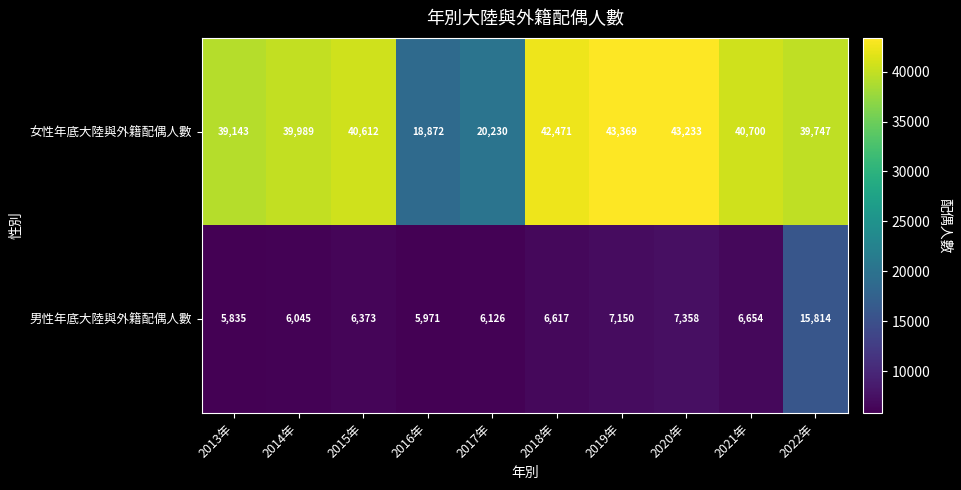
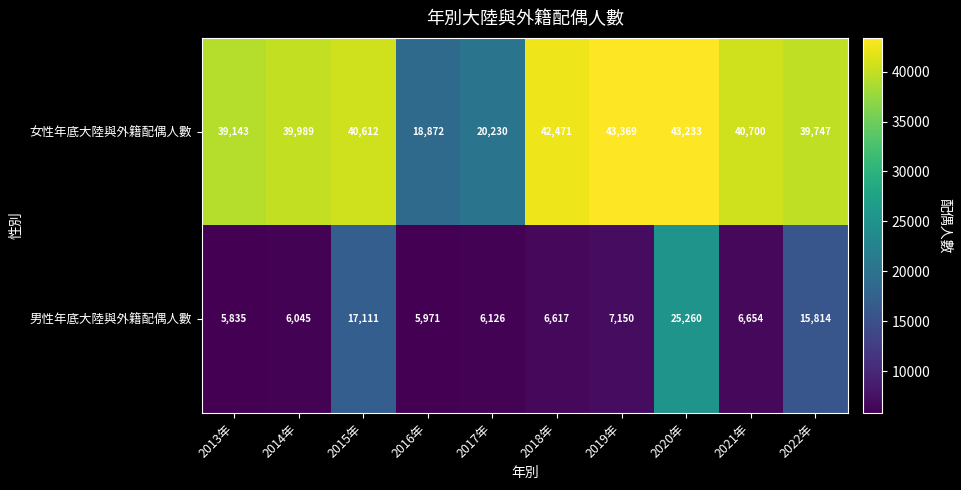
  {
    "女性年底大陸與外籍配偶人數": {
      "2013年": "39,143",
      "2014年": "39,989",
      "2015年": "40,612",
      "2016年": "18,872",
      "2017年": "20,230",
      "2018年": "42,471",
      "2019年": "43,369",
      "2020年": "43,233",
      "2021年": "40,700",
      "2022年": "39,747"
    },
    "男性年底大陸與外籍配偶人數": {
      "2013年": "5,835",
      "2014年": "6,045",
-     "2015年": "6,373",
+     "2015年": "17,111",
      "2016年": "5,971",
      "2017年": "6,126",
      "2018年": "6,617",
      "2019年": "7,150",
-     "2020年": "7,358",
+     "2020年": "25,260",
      "2021年": "6,654",
      "2022年": "15,814"
    }
  }
